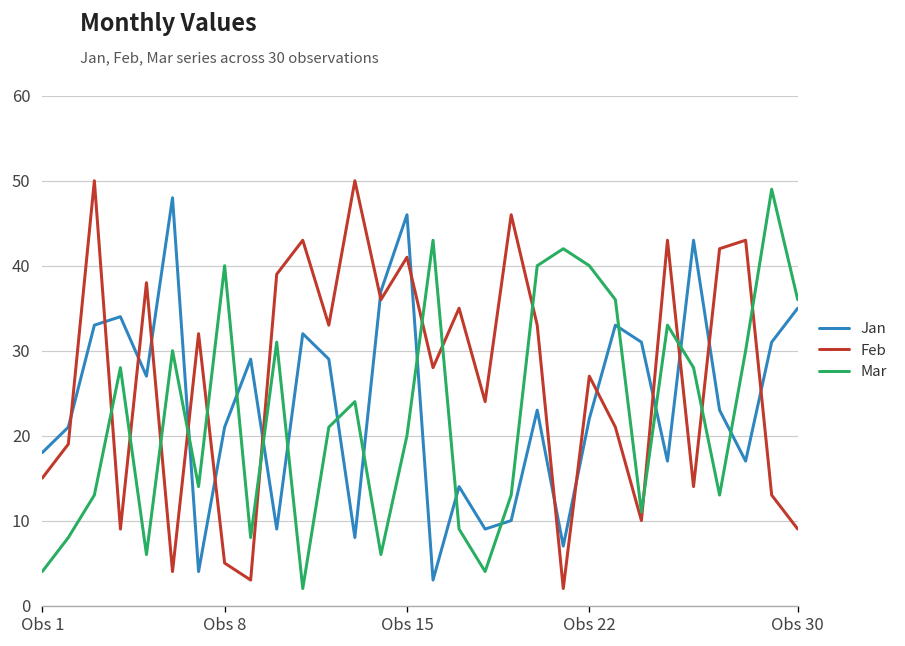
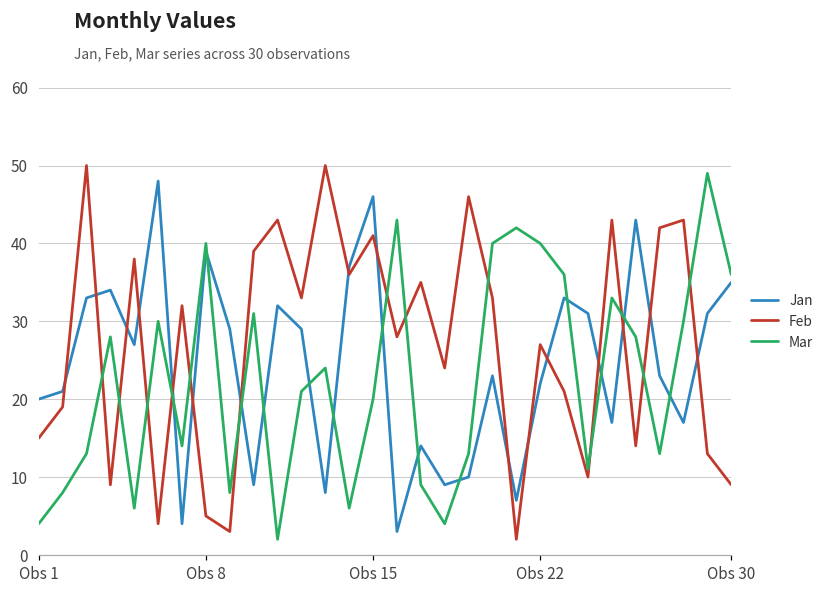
  {
    "Jan": {
-     "Obs 1": 18,
-     "Obs 8": 21,
+     "Obs 1": 20,
+     "Obs 8": 39,
      "Obs 15": 46,
      "Obs 22": 22,
      "Obs 30": 35
    },
    "Feb": {
      "Obs 1": 15,
      "Obs 8": 5,
      "Obs 15": 41,
      "Obs 22": 27,
      "Obs 30": 9
    },
    "Mar": {
      "Obs 1": 4,
      "Obs 8": 40,
      "Obs 15": 20,
      "Obs 22": 40,
      "Obs 30": 36
    }
  }
